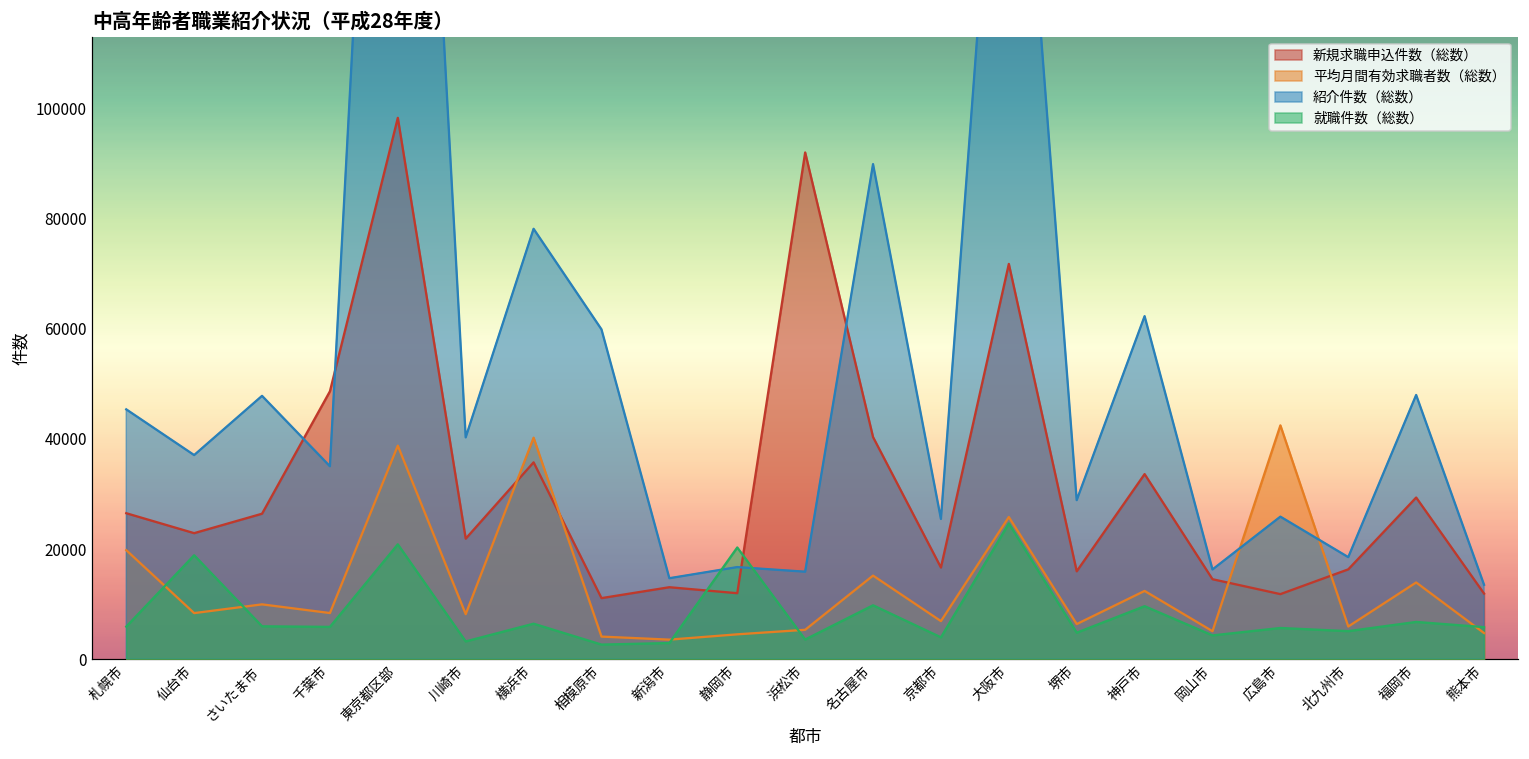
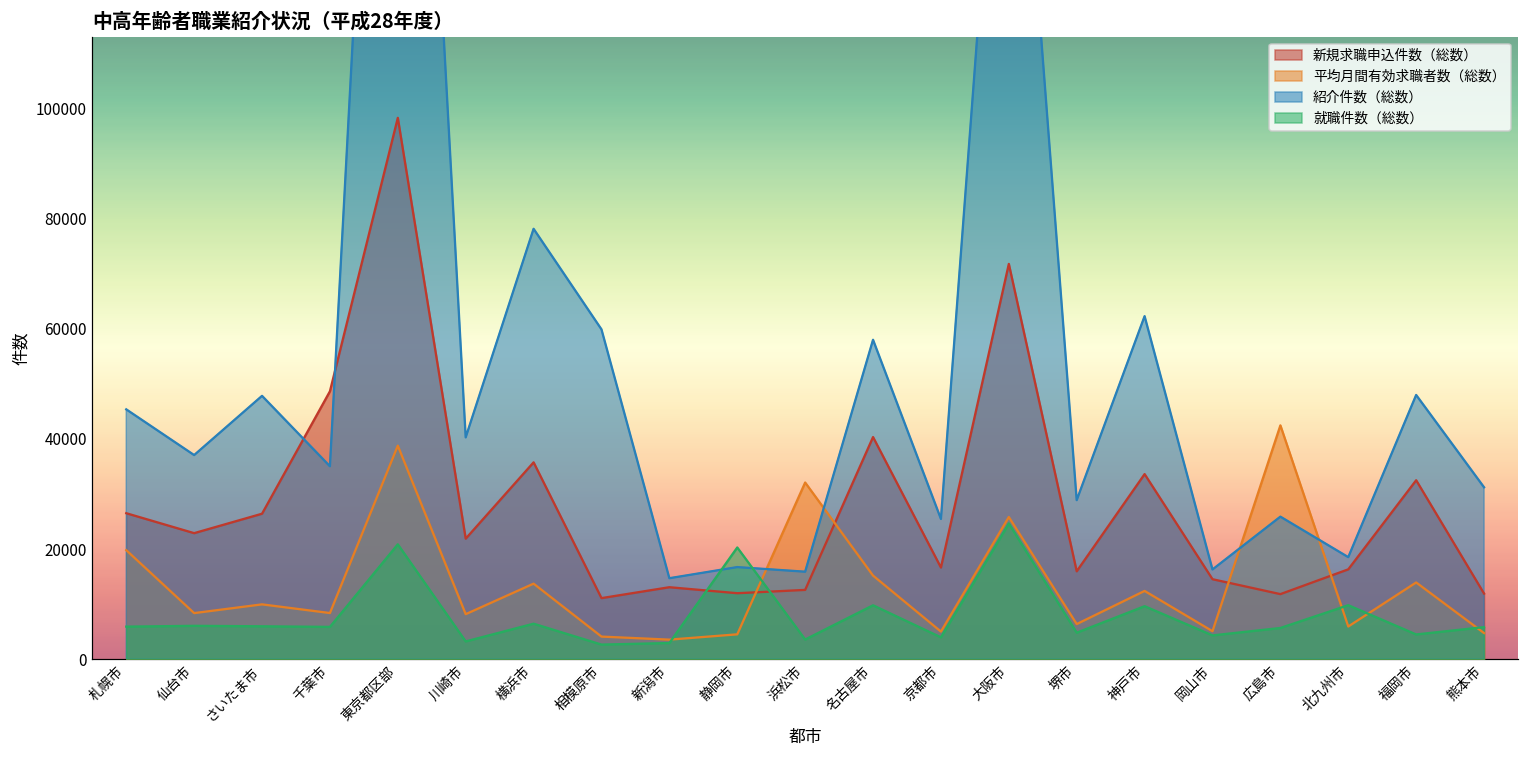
  {
    "新規求職申込件数（総数）": {
      "札幌市": 27000,
      "仙台市": 23000,
      "さいたま市": 26000,
      "千葉市": 49000,
      "東京都区部": 98000,
      "川崎市": 22000,
      "横浜市": 36000,
      "相模原市": 11000,
      "新潟市": 13000,
      "静岡市": 12000,
-     "浜松市": 92000,
+     "浜松市": 13000,
      "名古屋市": 40000,
      "京都市": 17000,
      "大阪市": 72000,
      "堺市": 16000,
      "神戸市": 34000,
      "岡山市": 15000,
      "広島市": 12000,
      "北九州市": 16000,
-     "福岡市": 29000,
+     "福岡市": 33000,
      "熊本市": 12000
    },
    "平均月間有効求職者数（総数）": {
      "札幌市": 20000,
      "仙台市": 8000,
      "さいたま市": 10000,
      "千葉市": 8000,
      "東京都区部": 39000,
      "川崎市": 8000,
-     "横浜市": 40000,
+     "横浜市": 14000,
      "相模原市": 4000,
      "新潟市": 4000,
      "静岡市": 5000,
-     "浜松市": 5000,
+     "浜松市": 32000,
      "名古屋市": 15000,
-     "京都市": 7000,
+     "京都市": 5000,
      "大阪市": 26000,
      "堺市": 6000,
      "神戸市": 12000,
      "岡山市": 5000,
      "広島市": 42000,
      "北九州市": 6000,
      "福岡市": 14000,
      "熊本市": 5000
    },
    "紹介件数（総数）": {
      "札幌市": 45000,
      "仙台市": 37000,
      "さいたま市": 48000,
      "千葉市": 35000,
      "川崎市": 40000,
      "横浜市": 78000,
      "相模原市": 60000,
      "新潟市": 15000,
      "静岡市": 17000,
      "浜松市": 16000,
-     "名古屋市": 90000,
+     "名古屋市": 58000,
      "京都市": 25000,
      "堺市": 29000,
      "神戸市": 62000,
      "岡山市": 16000,
      "広島市": 26000,
      "北九州市": 19000,
      "福岡市": 48000,
-     "熊本市": 14000
+     "熊本市": 31000
    },
    "就職件数（総数）": {
      "札幌市": 6000,
-     "仙台市": 19000,
+     "仙台市": 6000,
      "さいたま市": 6000,
      "千葉市": 6000,
      "東京都区部": 21000,
      "川崎市": 3000,
      "横浜市": 6000,
      "相模原市": 3000,
      "新潟市": 3000,
      "静岡市": 20000,
      "浜松市": 4000,
      "名古屋市": 10000,
      "京都市": 4000,
      "大阪市": 25000,
      "堺市": 5000,
      "神戸市": 10000,
      "岡山市": 4000,
      "広島市": 6000,
-     "北九州市": 5000,
-     "福岡市": 7000,
+     "北九州市": 10000,
+     "福岡市": 4000,
      "熊本市": 6000
    }
  }
